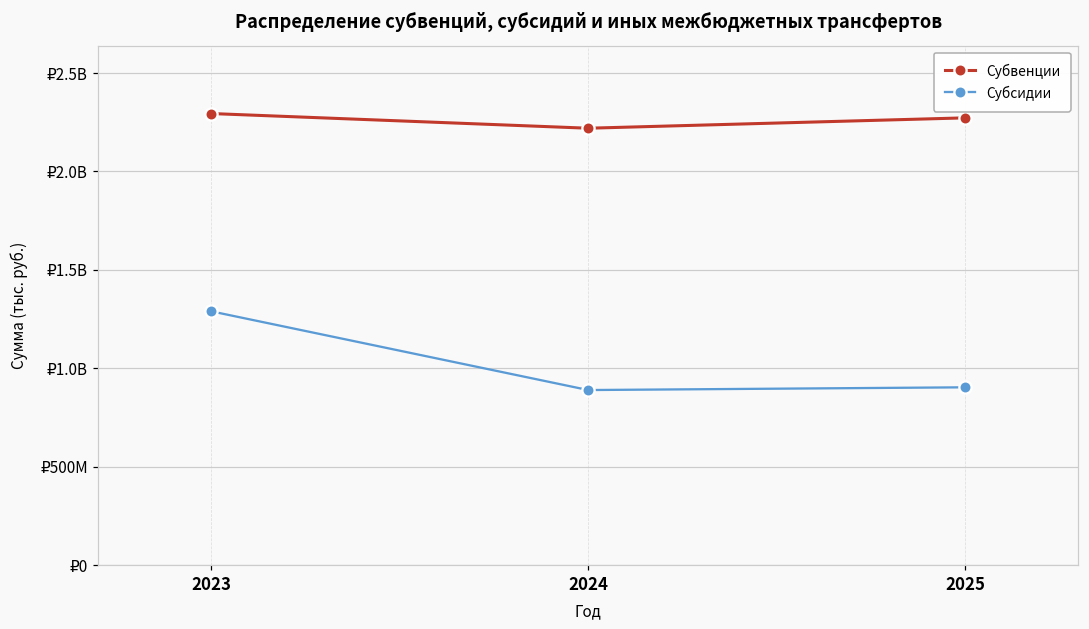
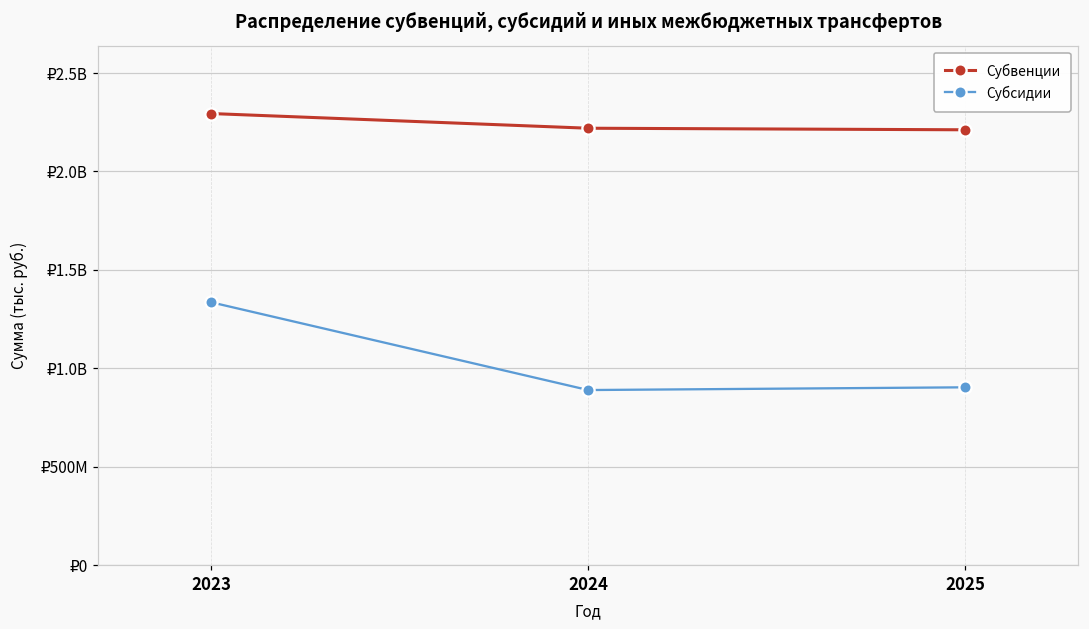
  {
    "Субвенции": {
      "2023": "₽2290000000",
      "2024": "₽2220000000",
-     "2025": "₽2270000000"
+     "2025": "₽2210000000"
    },
    "Субсидии": {
-     "2023": "₽1290000000",
+     "2023": "₽1330000000",
      "2024": "₽890000000",
      "2025": "₽900000000"
    }
  }
